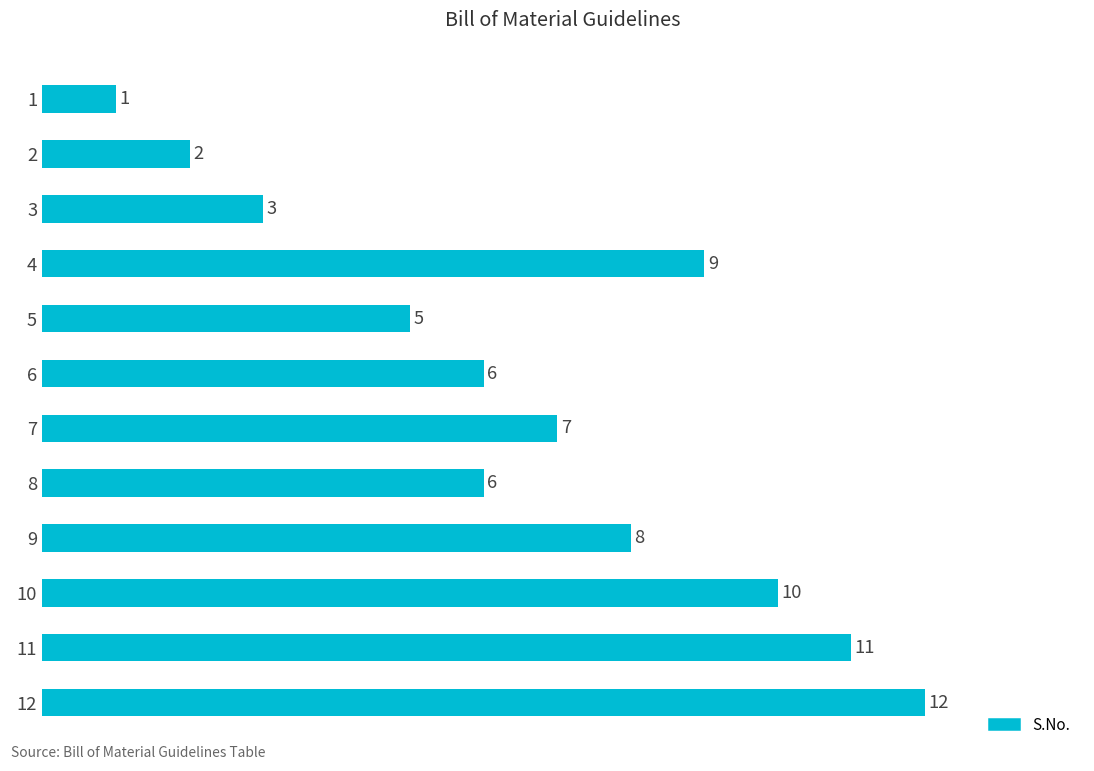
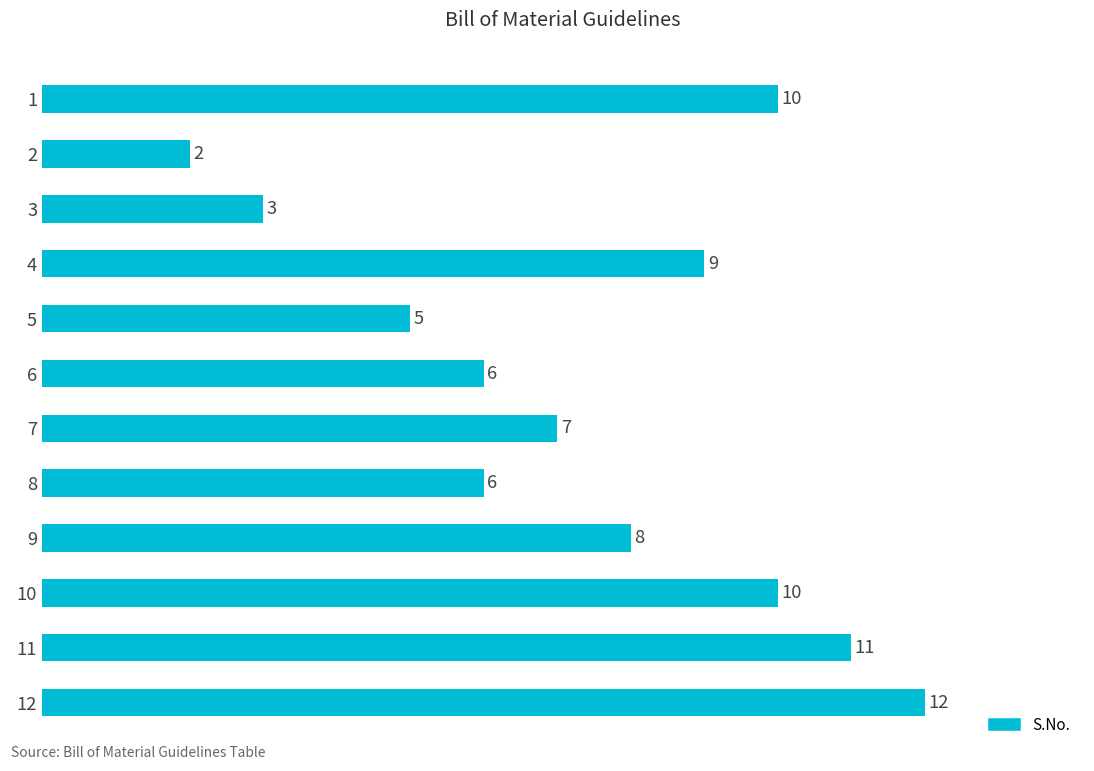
  {
-   "1": 1,
+   "1": 10,
    "2": 2,
    "3": 3,
    "4": 9,
    "5": 5,
    "6": 6,
    "7": 7,
    "8": 6,
    "9": 8,
    "10": 10,
    "11": 11,
    "12": 12
  }
